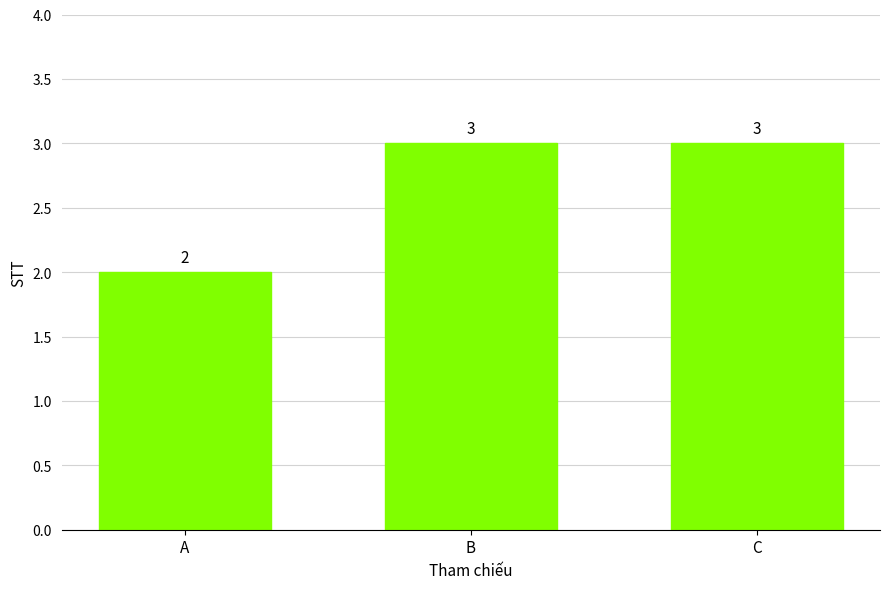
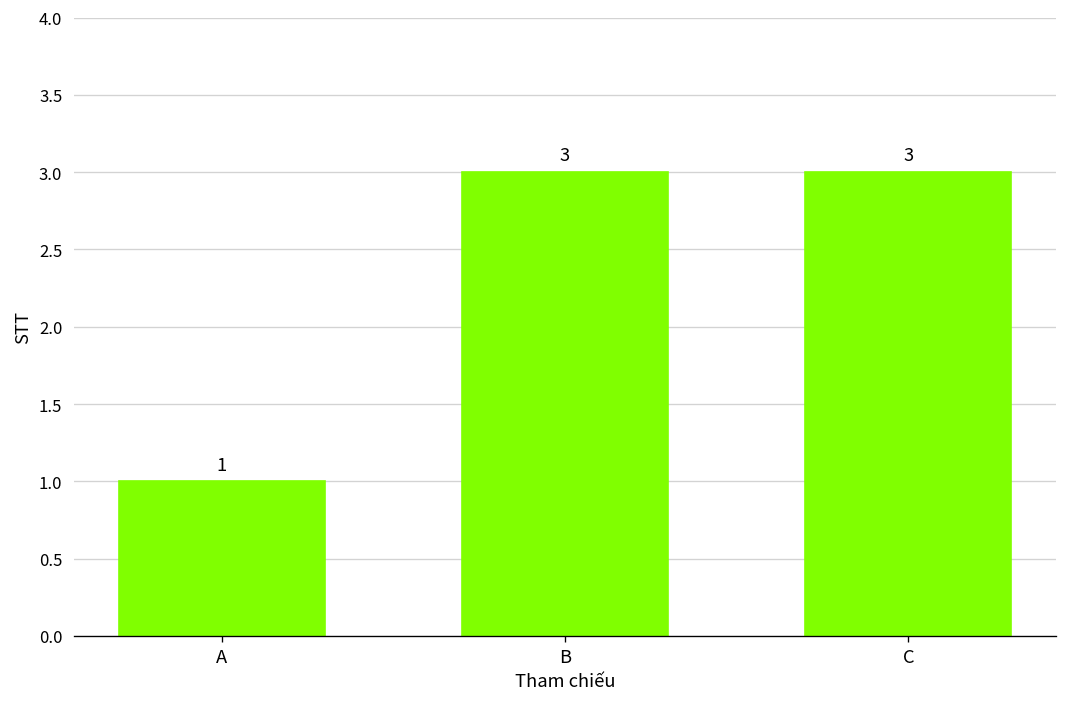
  {
-   "A": 2,
+   "A": 1,
    "B": 3,
    "C": 3
  }
